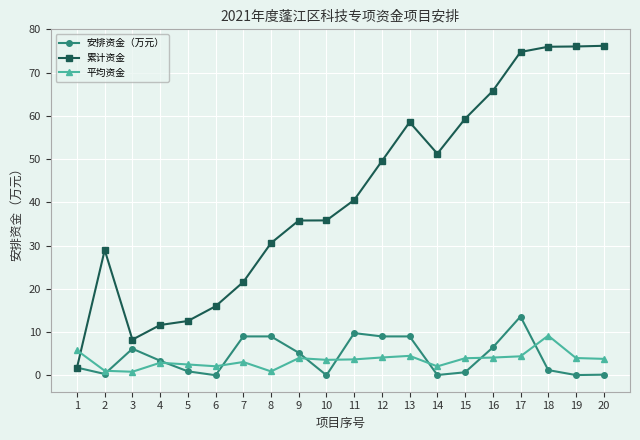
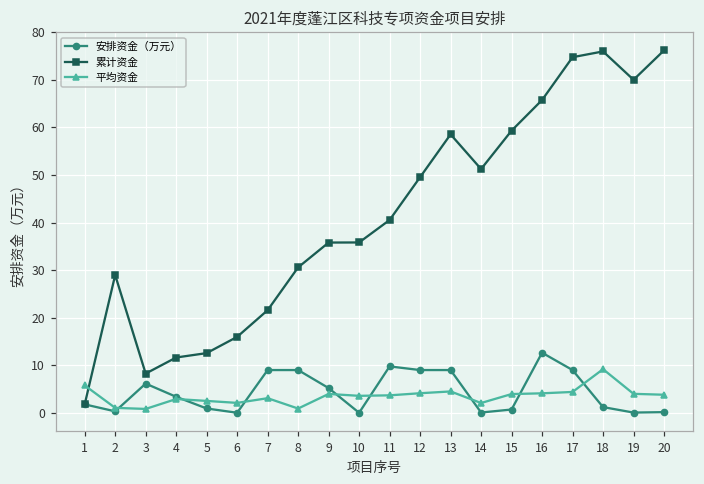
  {
    "安排资金（万元）": {
      "2": 0,
      "3": 6,
      "5": 1,
      "6": 0,
      "7": 9,
      "8": 9,
      "9": 5,
      "10": 0,
      "11": 10,
      "12": 9,
      "13": 9,
      "14": 0,
      "15": 1,
-     "16": 6,
-     "17": 14,
+     "16": 13,
+     "17": 9,
      "18": 1,
      "19": 0,
      "20": 0
    },
    "累计资金": {
      "2": 29,
      "3": 8,
      "4": 12,
      "5": 13,
      "6": 16,
      "7": 22,
      "8": 31,
      "9": 36,
      "10": 36,
      "11": 41,
      "12": 50,
      "13": 59,
      "14": 51,
      "15": 59,
      "16": 66,
      "17": 75,
      "18": 76,
-     "19": 76,
+     "19": 70,
      "20": 76
    },
    "平均资金": {
      "1": 6,
      "2": 1,
      "3": 1,
      "5": 3,
      "6": 2,
      "7": 3,
      "8": 1,
      "9": 4,
      "10": 4,
      "11": 4,
      "12": 4,
      "13": 5,
      "14": 2,
      "15": 4,
      "16": 4,
      "17": 4,
      "18": 9,
      "19": 4,
      "20": 4
    }
  }
